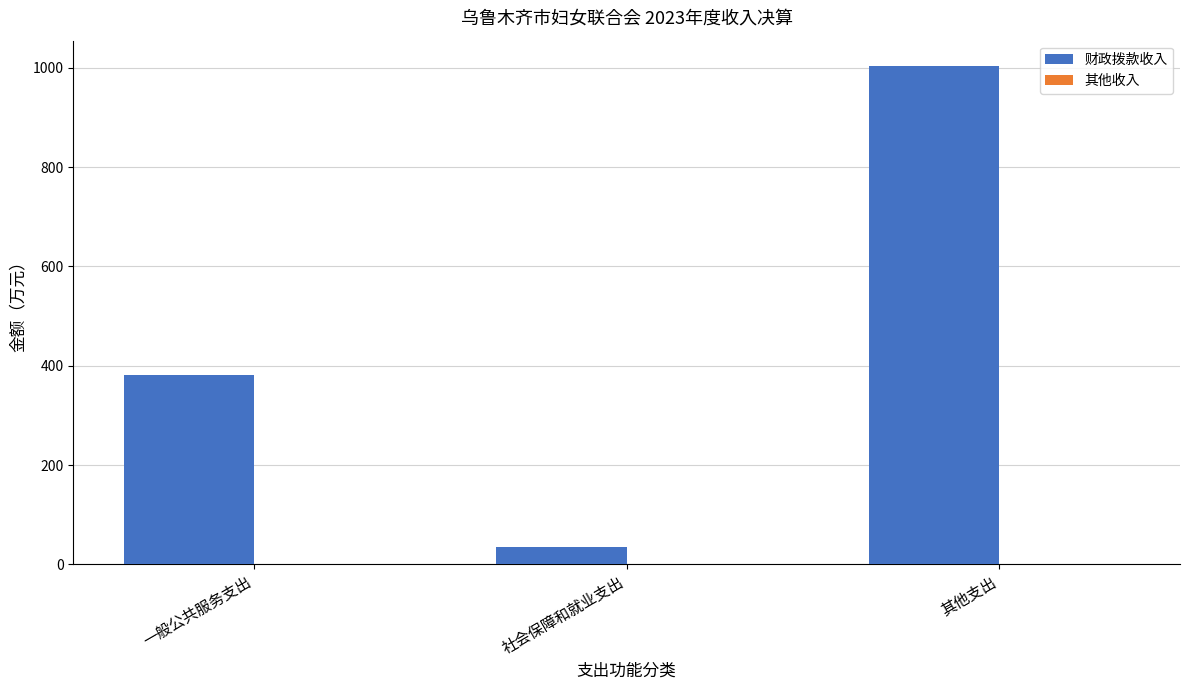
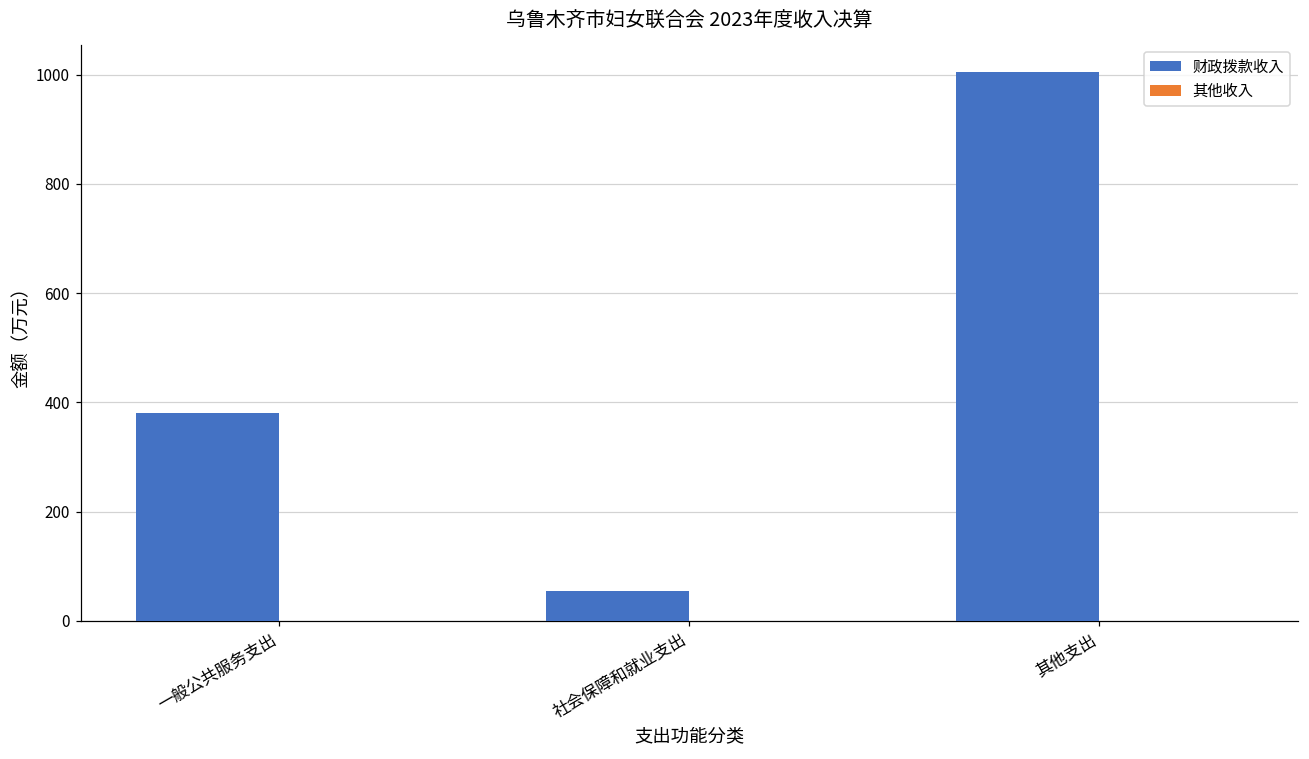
  {
    "财政拨款收入": {
      "一般公共服务支出": 380,
-     "社会保障和就业支出": 40,
+     "社会保障和就业支出": 50,
      "其他支出": 1000
    },
    "其他收入": {
      "一般公共服务支出": 0,
      "社会保障和就业支出": 0,
      "其他支出": 0
    }
  }
